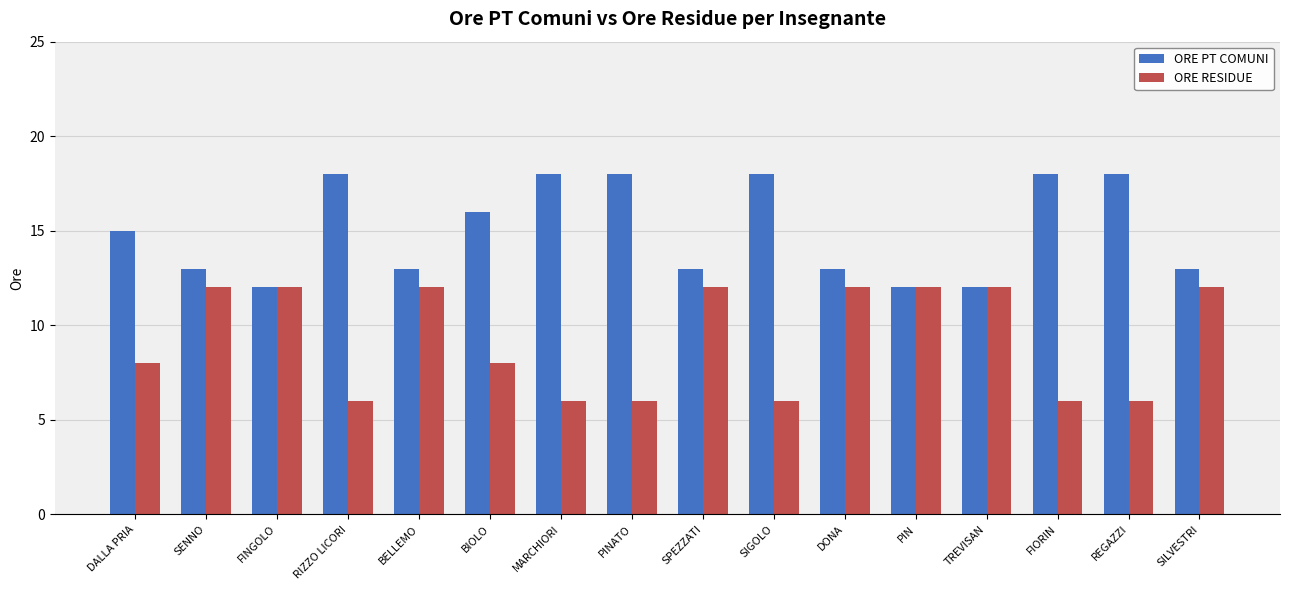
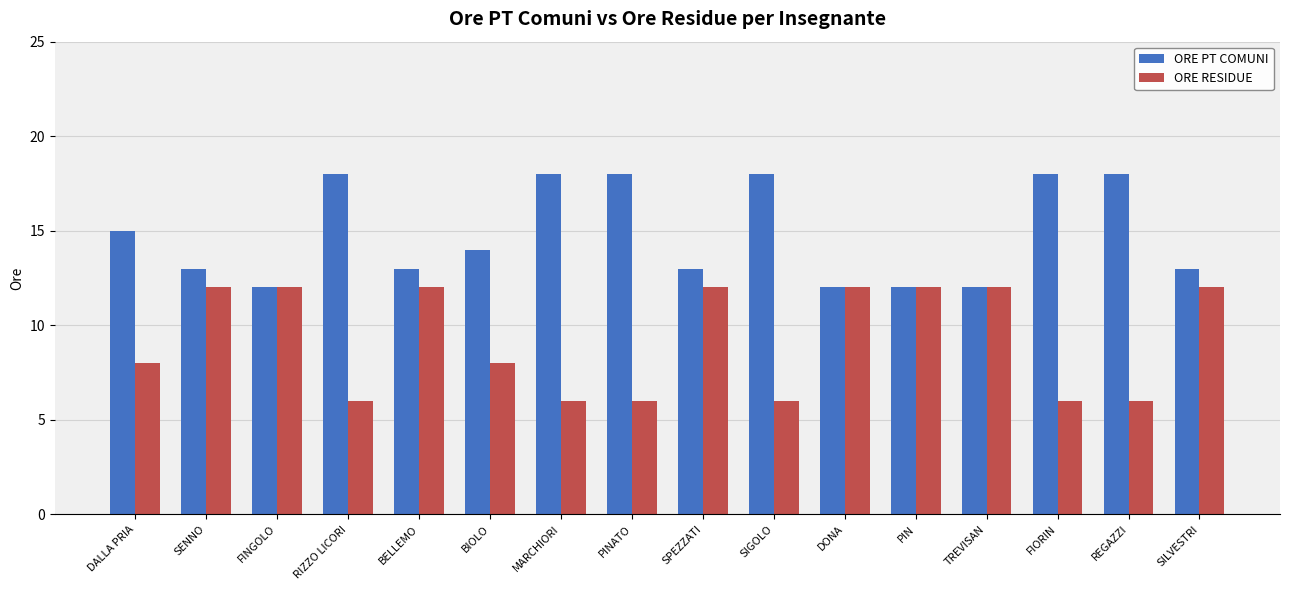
  {
    "ORE PT COMUNI": {
      "DALLA PRIA": 15,
      "SENNO": 13,
      "FINGOLO": 12,
      "RIZZO LICORI": 18,
      "BELLEMO": 13,
-     "BIOLO": 16,
+     "BIOLO": 14,
      "MARCHIORI": 18,
      "PINATO": 18,
      "SPEZZATI": 13,
      "SIGOLO": 18,
-     "DONA": 13,
+     "DONA": 12,
      "PIN": 12,
      "TREVISAN": 12,
      "FIORIN": 18,
      "REGAZZI": 18,
      "SILVESTRI": 13
    },
    "ORE RESIDUE": {
      "DALLA PRIA": 8,
      "SENNO": 12,
      "FINGOLO": 12,
      "RIZZO LICORI": 6,
      "BELLEMO": 12,
      "BIOLO": 8,
      "MARCHIORI": 6,
      "PINATO": 6,
      "SPEZZATI": 12,
      "SIGOLO": 6,
      "DONA": 12,
      "PIN": 12,
      "TREVISAN": 12,
      "FIORIN": 6,
      "REGAZZI": 6,
      "SILVESTRI": 12
    }
  }
